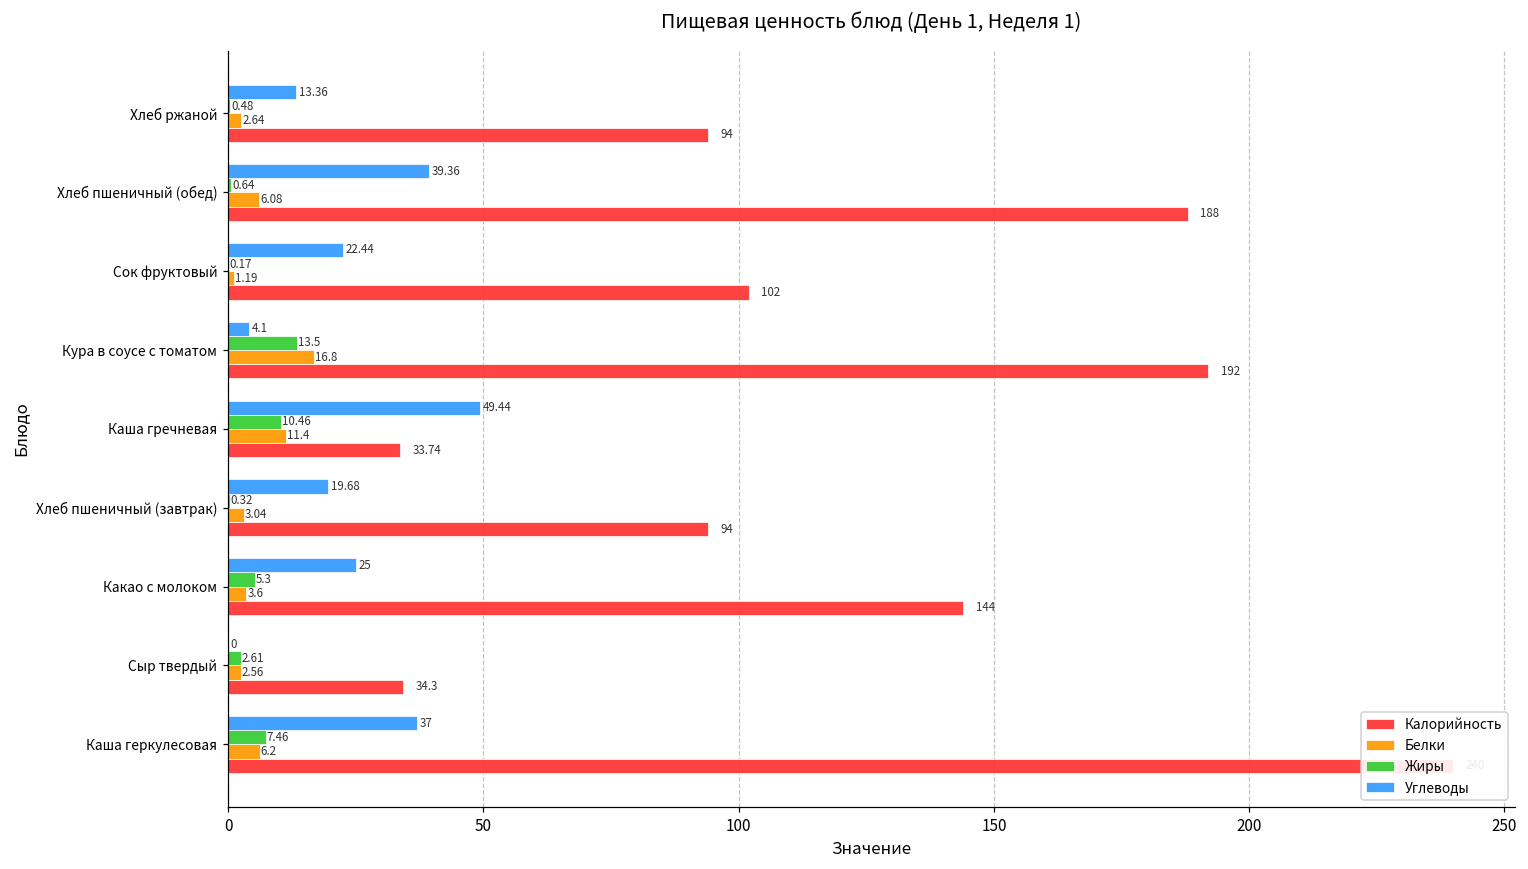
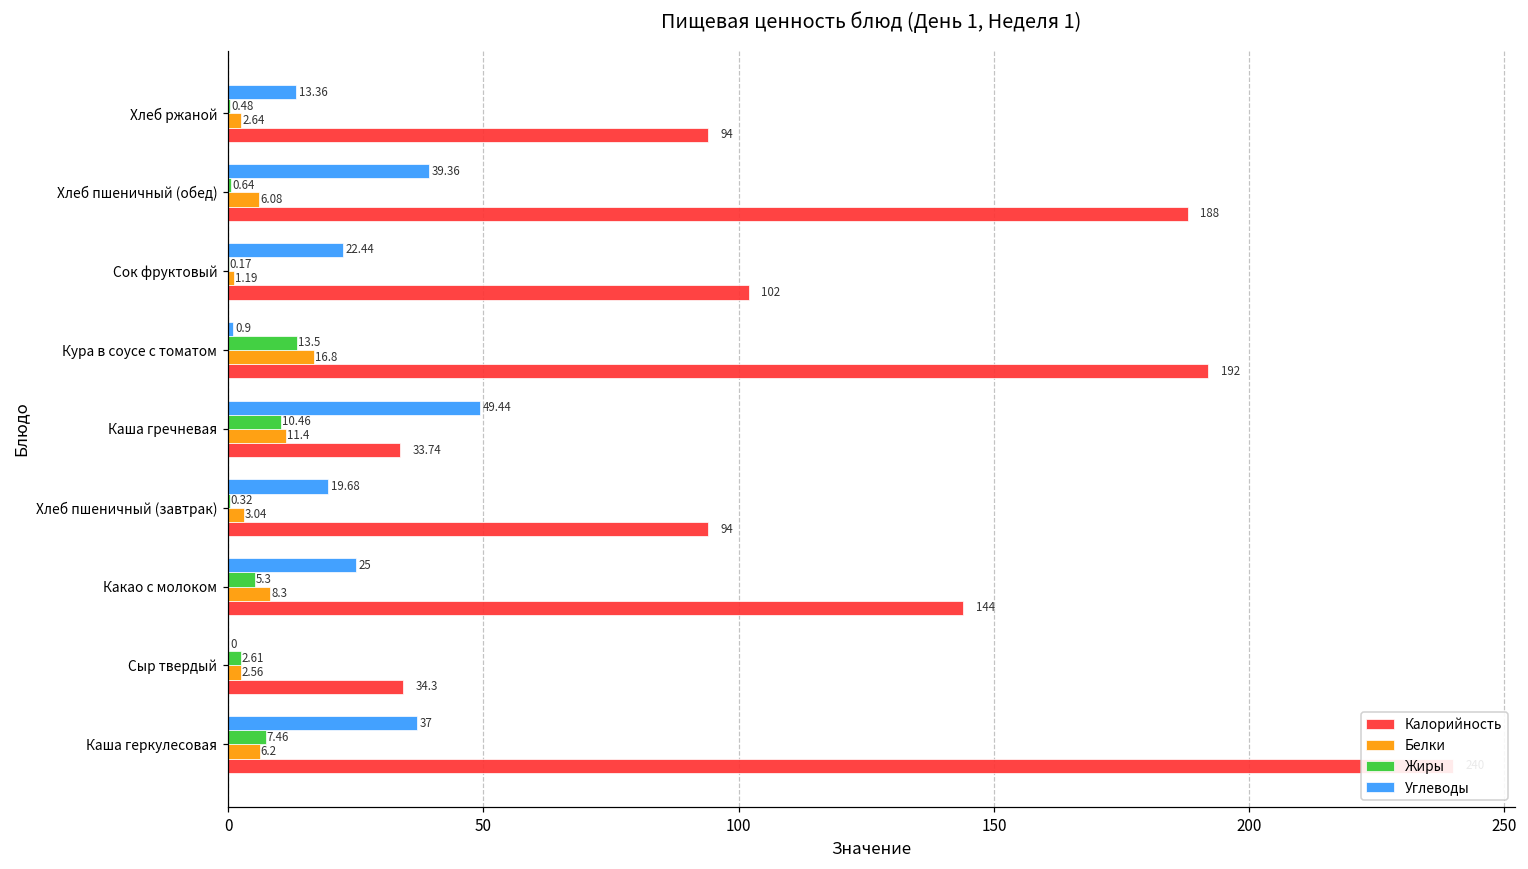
  {
    "Калорийность": {
      "Хлеб ржаной": 94,
      "Хлеб пшеничный (обед)": 188,
      "Сок фруктовый": 102,
      "Кура в соусе с томатом": 192,
      "Каша гречневая": 33.74,
      "Хлеб пшеничный (завтрак)": 94,
      "Какао с молоком": 144,
      "Сыр твердый": 34.3
    },
    "Белки": {
      "Хлеб ржаной": 2.64,
      "Хлеб пшеничный (обед)": 6.08,
      "Сок фруктовый": 1.19,
      "Кура в соусе с томатом": 16.8,
      "Каша гречневая": 11.4,
      "Хлеб пшеничный (завтрак)": 3.04,
-     "Какао с молоком": 3.6,
+     "Какао с молоком": 8.3,
      "Сыр твердый": 2.56,
      "Каша геркулесовая": 6.2
    },
    "Жиры": {
      "Хлеб ржаной": 0.48,
      "Хлеб пшеничный (обед)": 0.64,
      "Сок фруктовый": 0.17,
      "Кура в соусе с томатом": 13.5,
      "Каша гречневая": 10.46,
      "Хлеб пшеничный (завтрак)": 0.32,
      "Какао с молоком": 5.3,
      "Сыр твердый": 2.61,
      "Каша геркулесовая": 7.46
    },
    "Углеводы": {
      "Хлеб ржаной": 13.36,
      "Хлеб пшеничный (обед)": 39.36,
      "Сок фруктовый": 22.44,
-     "Кура в соусе с томатом": 4.1,
+     "Кура в соусе с томатом": 0.9,
      "Каша гречневая": 49.44,
      "Хлеб пшеничный (завтрак)": 19.68,
      "Какао с молоком": 25,
      "Сыр твердый": 0,
      "Каша геркулесовая": 37
    }
  }
